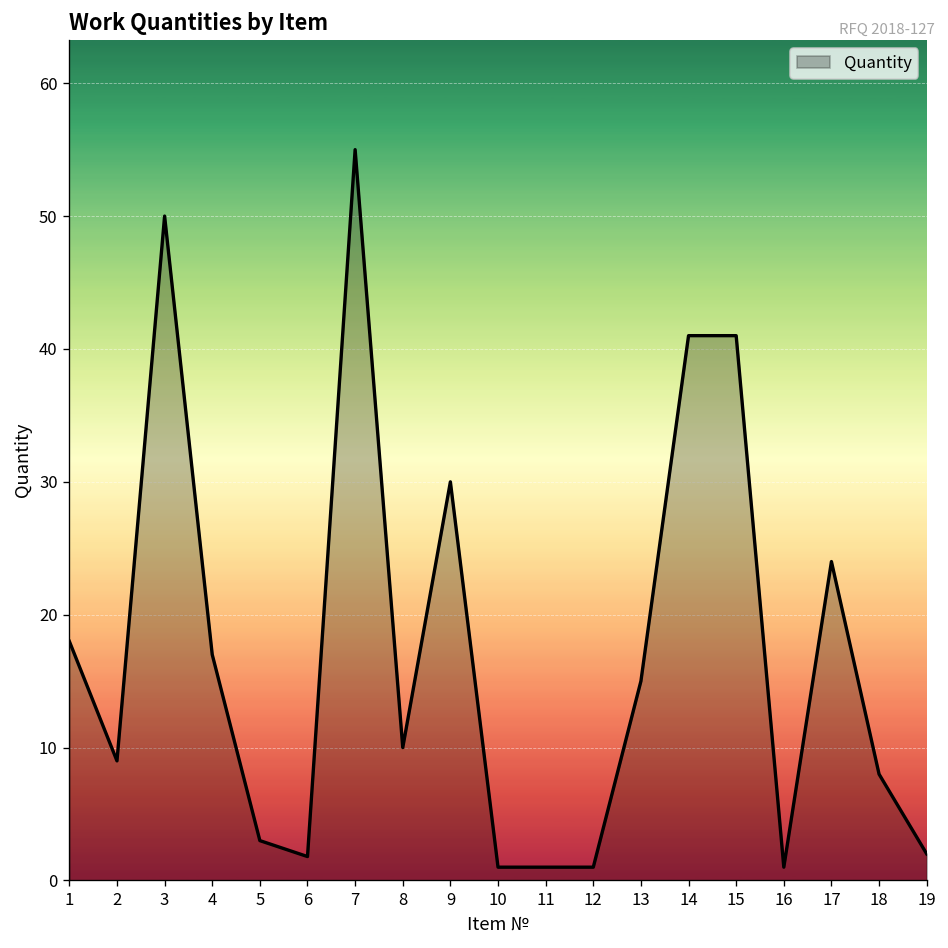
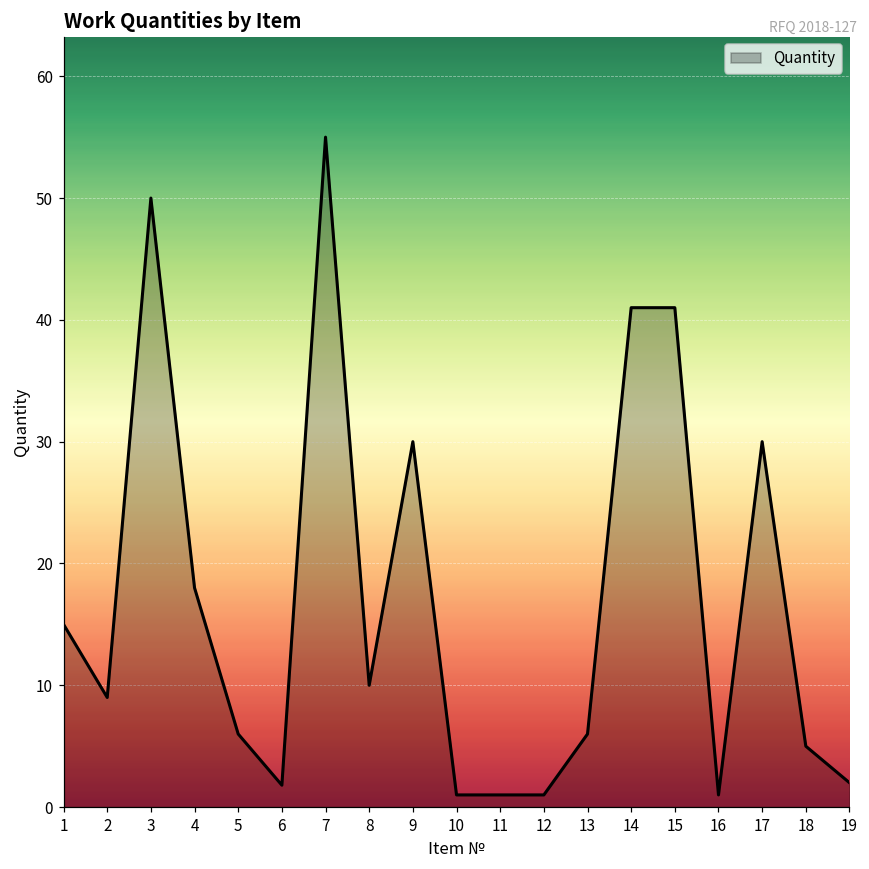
  {
-   "1": 18,
+   "1": 15,
    "2": 9,
    "3": 50,
-   "4": 17,
-   "5": 3,
+   "4": 18,
+   "5": 6,
    "6": 2,
    "7": 55,
    "8": 10,
    "9": 30,
    "10": 1,
    "11": 1,
    "12": 1,
-   "13": 15,
+   "13": 6,
    "14": 41,
    "15": 41,
    "16": 1,
-   "17": 24,
-   "18": 8,
+   "17": 30,
+   "18": 5,
    "19": 2
  }
